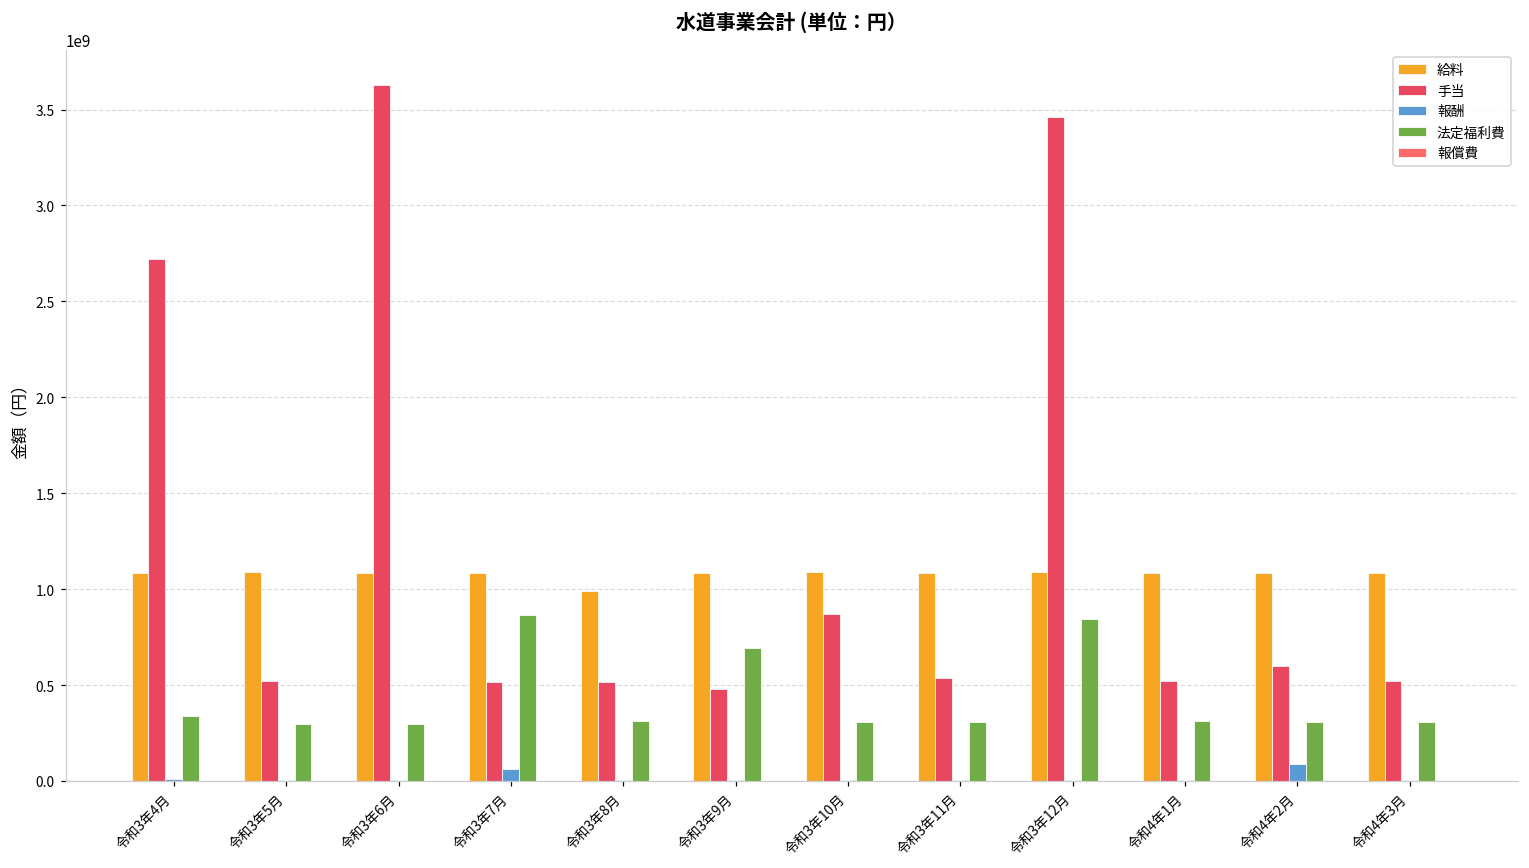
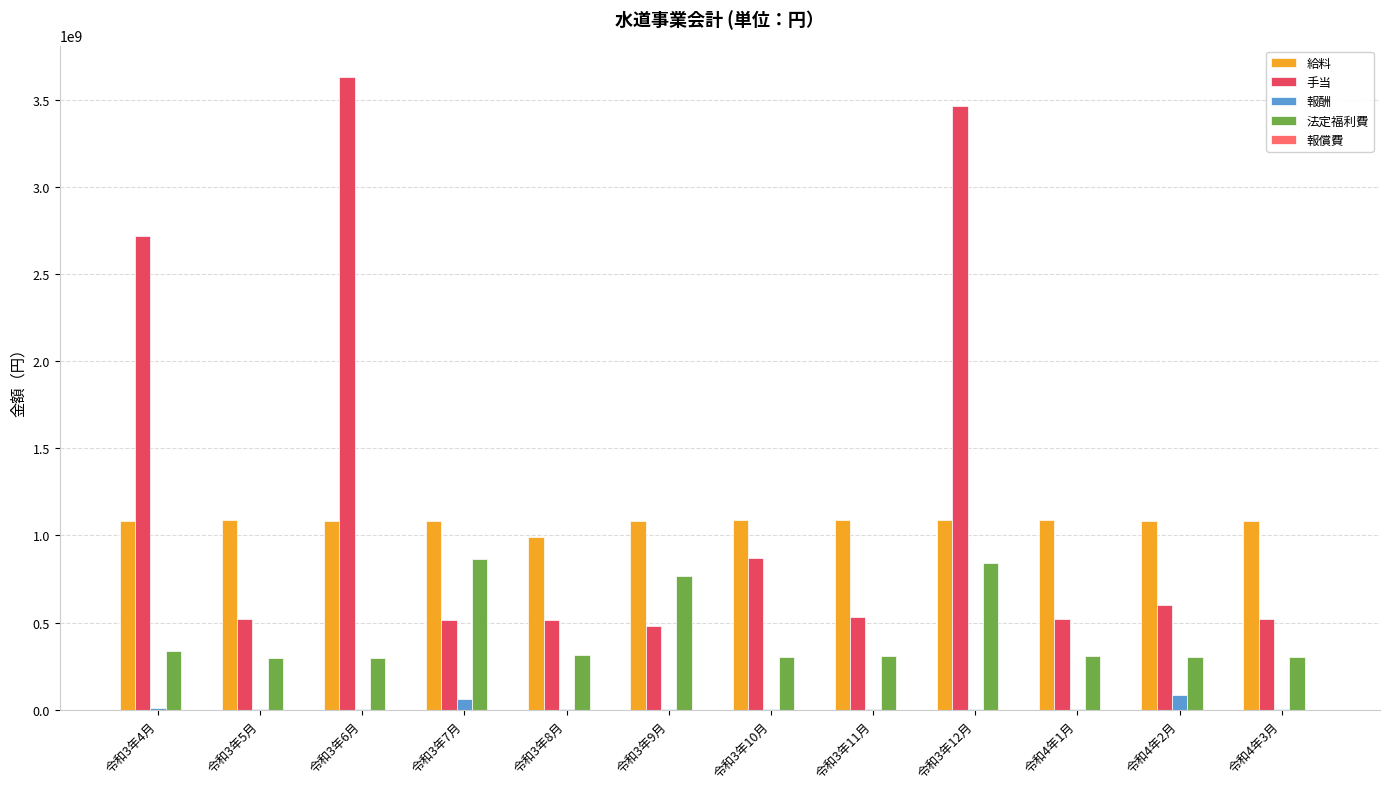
  {
    "給料": {
      "令和3年4月": 1080000000,
      "令和3年5月": 1090000000,
      "令和3年6月": 1090000000,
      "令和3年7月": 1080000000,
      "令和3年8月": 990000000,
      "令和3年9月": 1080000000,
      "令和3年10月": 1090000000,
      "令和3年11月": 1090000000,
      "令和3年12月": 1090000000,
      "令和4年1月": 1090000000,
      "令和4年2月": 1090000000,
      "令和4年3月": 1090000000
    },
    "報酬": {
      "令和3年7月": 60000000,
      "令和4年2月": 90000000
    },
    "法定福利費": {
      "令和3年4月": 340000000,
      "令和3年5月": 300000000,
      "令和3年6月": 300000000,
      "令和3年7月": 870000000,
      "令和3年8月": 310000000,
-     "令和3年9月": 690000000,
+     "令和3年9月": 770000000,
      "令和3年10月": 310000000,
      "令和3年11月": 310000000,
      "令和3年12月": 840000000,
      "令和4年1月": 310000000,
      "令和4年2月": 310000000,
      "令和4年3月": 310000000
    }
  }
